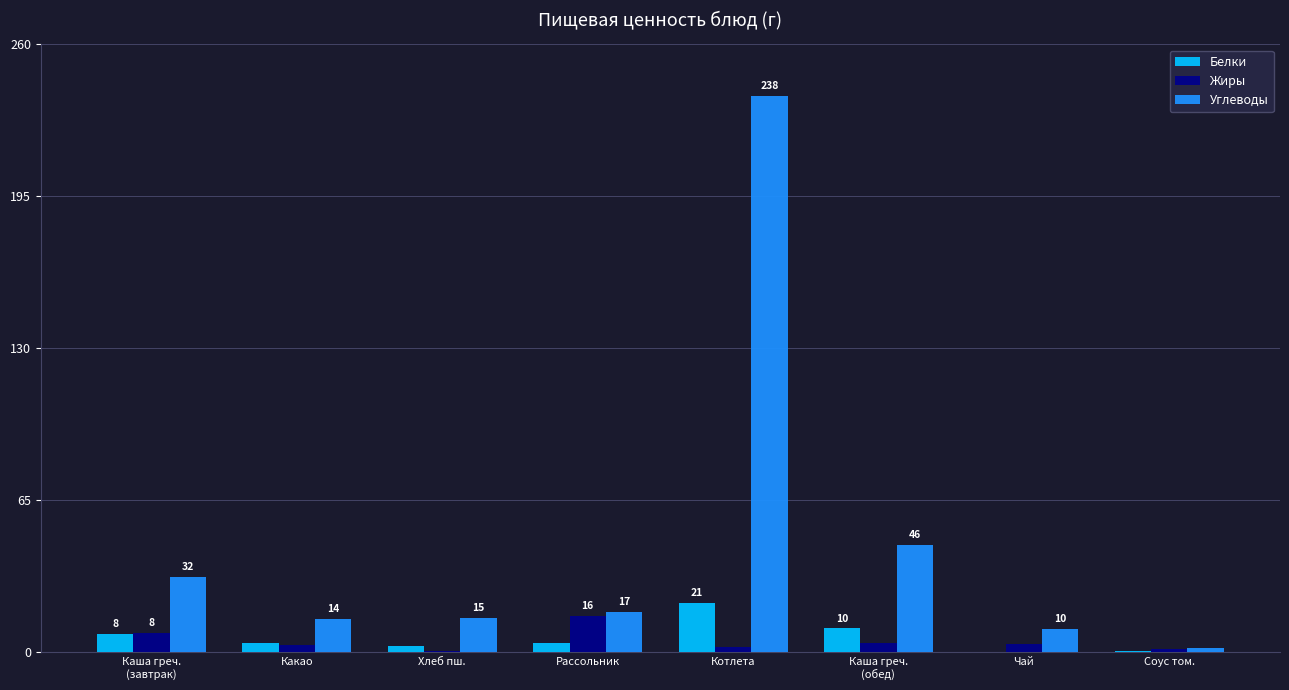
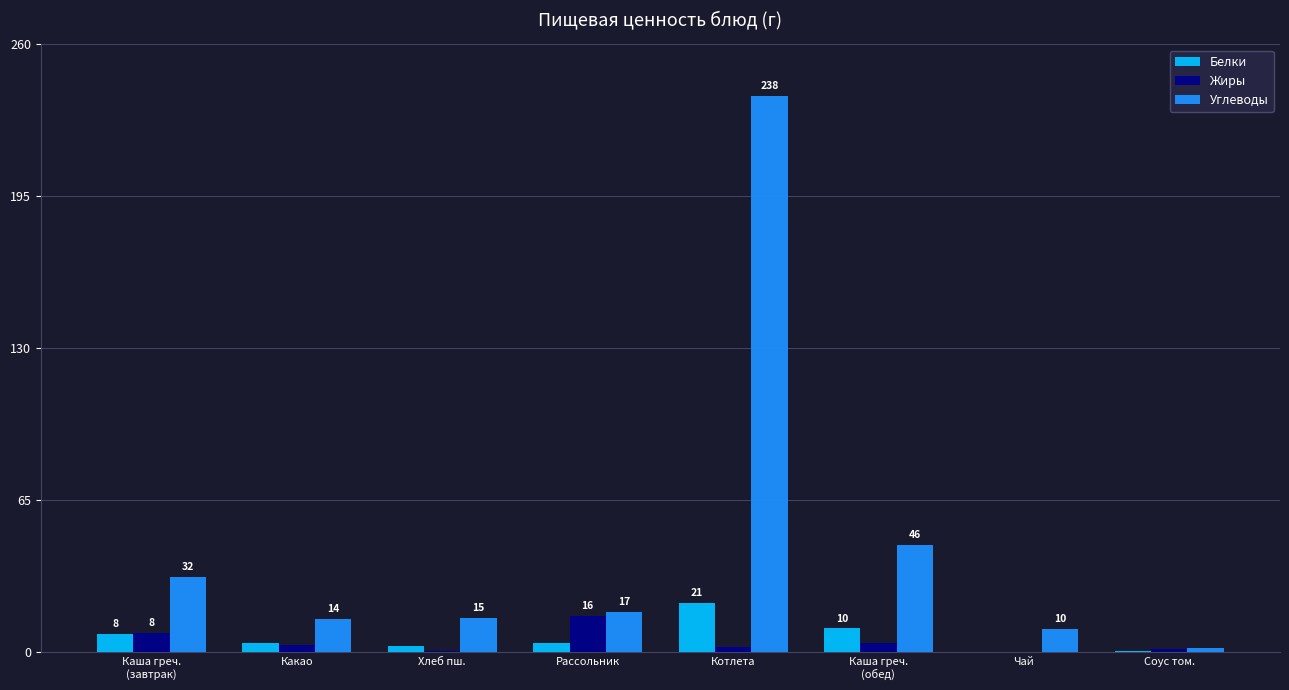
  {
    "Жиры": {
      "Какао": 3,
      "Котлета": 2,
      "Каша греч. (обед)": 4,
-     "Чай": 4,
+     "Чай": 0,
      "Соус том.": 1
    }
  }
